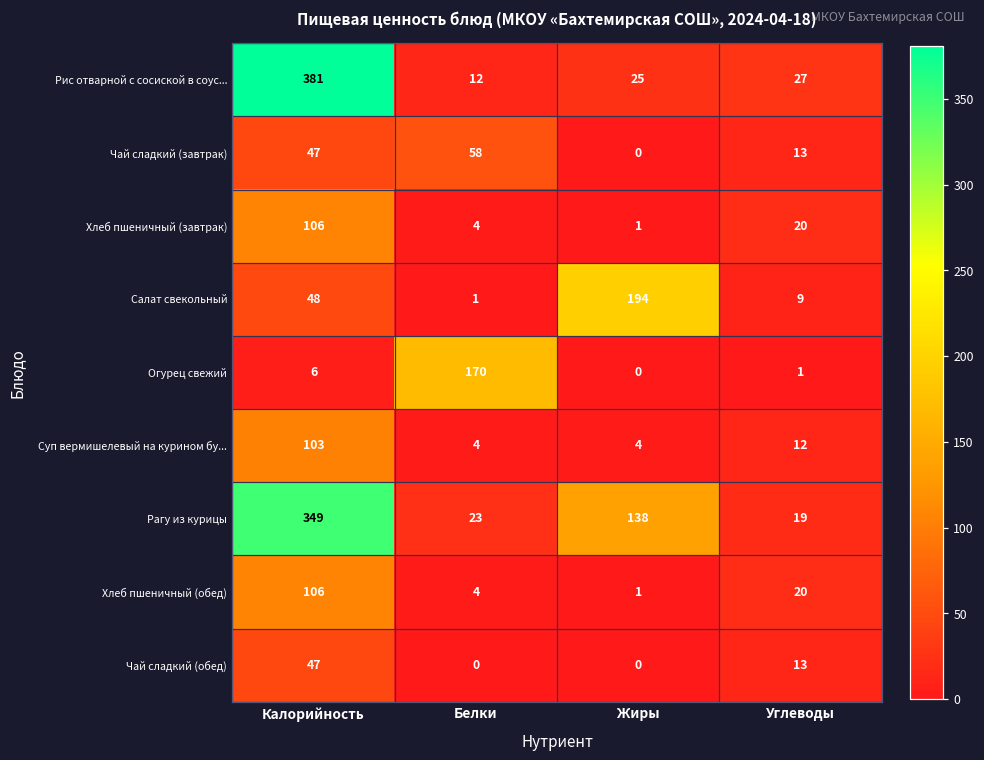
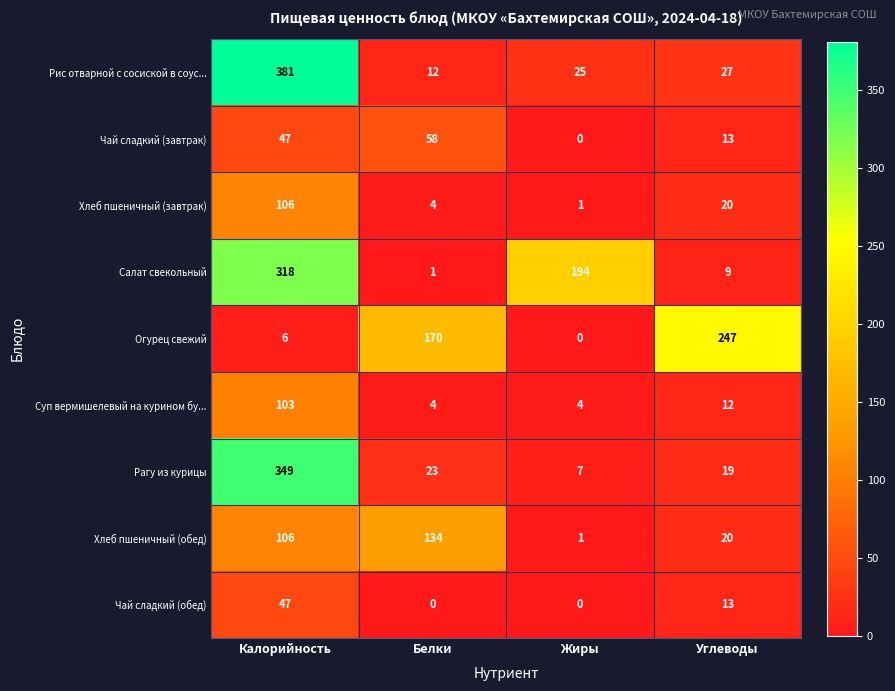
  {
    "Рис отварной с сосиской в соус...": {
      "Калорийность": 381,
      "Белки": 12,
      "Жиры": 25,
      "Углеводы": 27
    },
    "Чай сладкий (завтрак)": {
      "Калорийность": 47,
      "Белки": 58,
      "Жиры": 0,
      "Углеводы": 13
    },
    "Хлеб пшеничный (завтрак)": {
      "Калорийность": 106,
      "Белки": 4,
      "Жиры": 1,
      "Углеводы": 20
    },
    "Салат свекольный": {
-     "Калорийность": 48,
+     "Калорийность": 318,
      "Белки": 1,
      "Жиры": 194,
      "Углеводы": 9
    },
    "Огурец свежий": {
      "Калорийность": 6,
      "Белки": 170,
      "Жиры": 0,
-     "Углеводы": 1
+     "Углеводы": 247
    },
    "Суп вермишелевый на курином бу...": {
      "Калорийность": 103,
      "Белки": 4,
      "Жиры": 4,
      "Углеводы": 12
    },
    "Рагу из курицы": {
      "Калорийность": 349,
      "Белки": 23,
-     "Жиры": 138,
+     "Жиры": 7,
      "Углеводы": 19
    },
    "Хлеб пшеничный (обед)": {
      "Калорийность": 106,
-     "Белки": 4,
+     "Белки": 134,
      "Жиры": 1,
      "Углеводы": 20
    },
    "Чай сладкий (обед)": {
      "Калорийность": 47,
      "Белки": 0,
      "Жиры": 0,
      "Углеводы": 13
    }
  }
